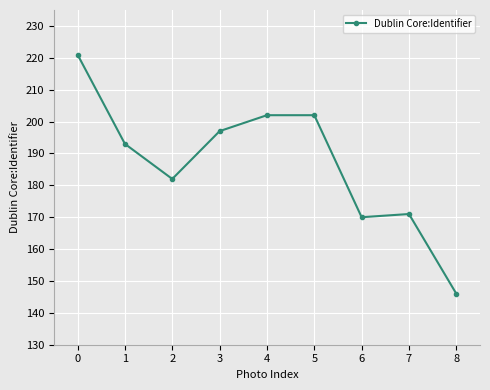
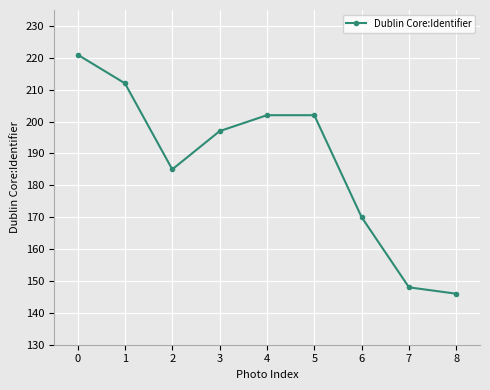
  {
    "0": 221,
-   "1": 193,
-   "2": 182,
+   "1": 212,
+   "2": 185,
    "3": 197,
    "4": 202,
    "5": 202,
    "6": 170,
-   "7": 171,
+   "7": 148,
    "8": 146
  }
